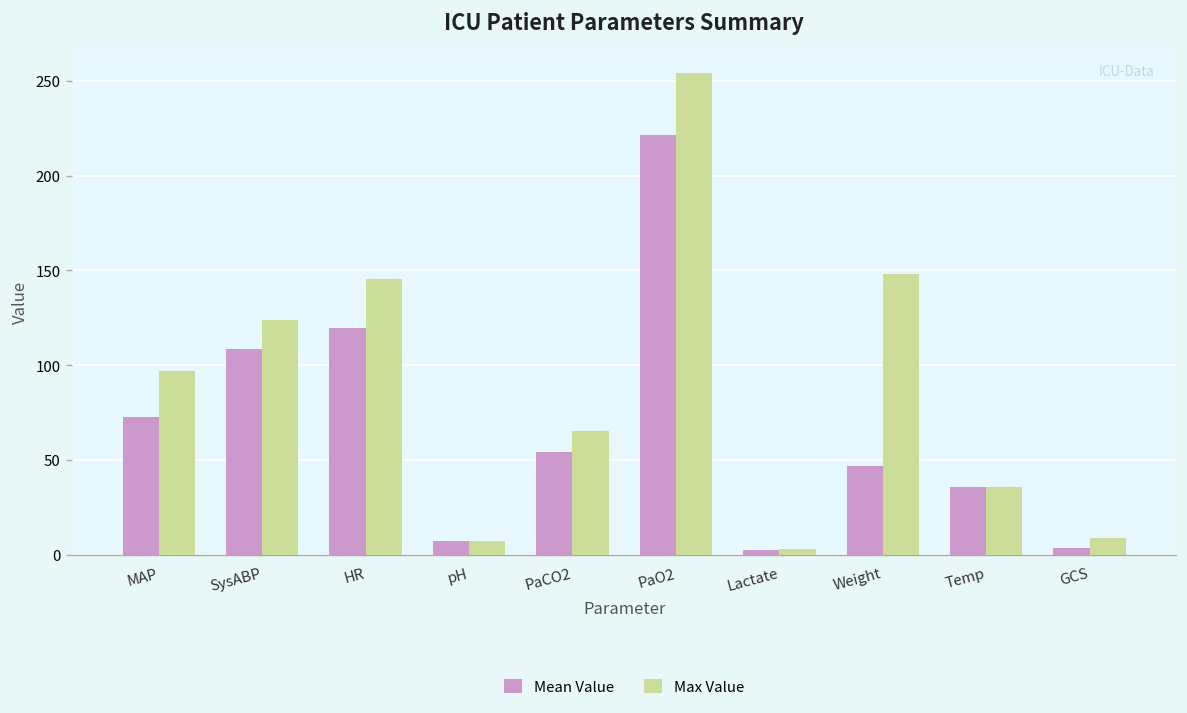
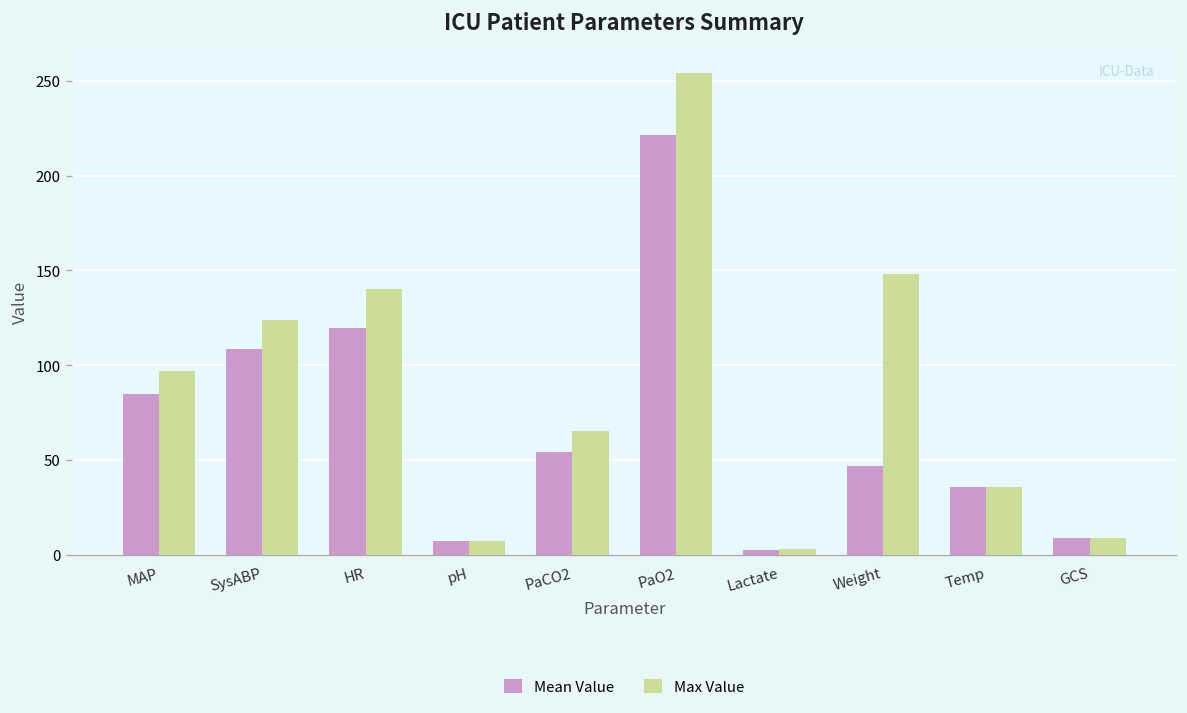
  {
    "Mean Value": {
-     "MAP": 73,
+     "MAP": 85,
      "SysABP": 109,
      "HR": 120,
      "pH": 7,
      "PaCO2": 54,
      "PaO2": 222,
      "Lactate": 3,
      "Weight": 47,
      "Temp": 36,
-     "GCS": 3
+     "GCS": 9
    },
    "Max Value": {
      "MAP": 97,
      "SysABP": 124,
-     "HR": 145,
+     "HR": 140,
      "pH": 7,
      "PaCO2": 65,
      "PaO2": 254,
      "Lactate": 3,
      "Weight": 148,
      "Temp": 36,
      "GCS": 9
    }
  }
